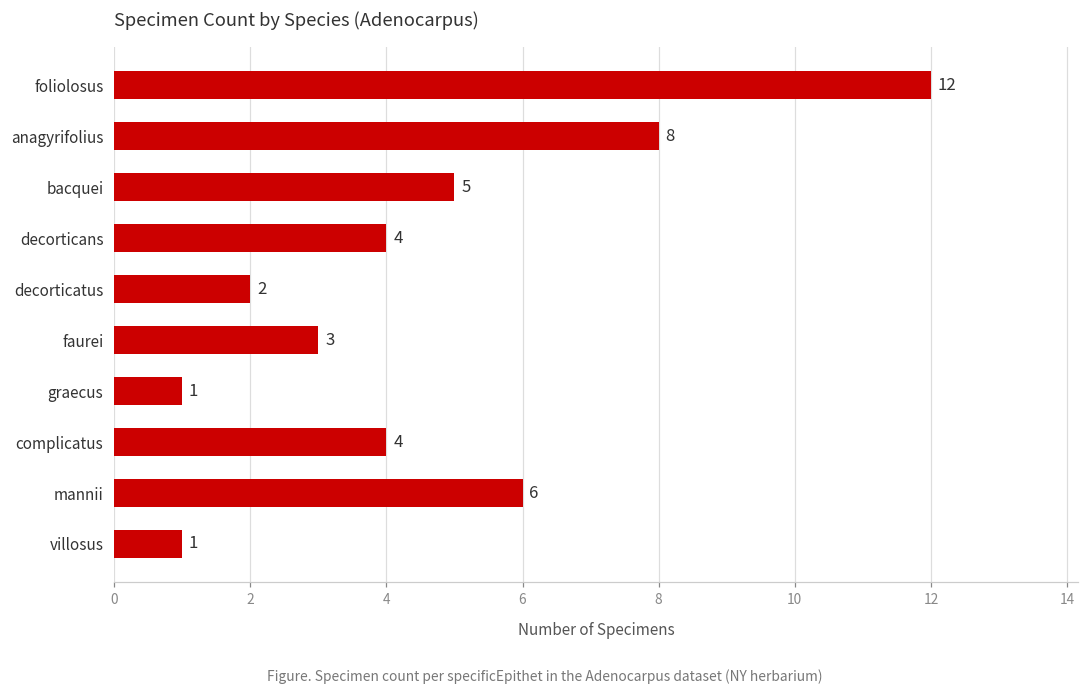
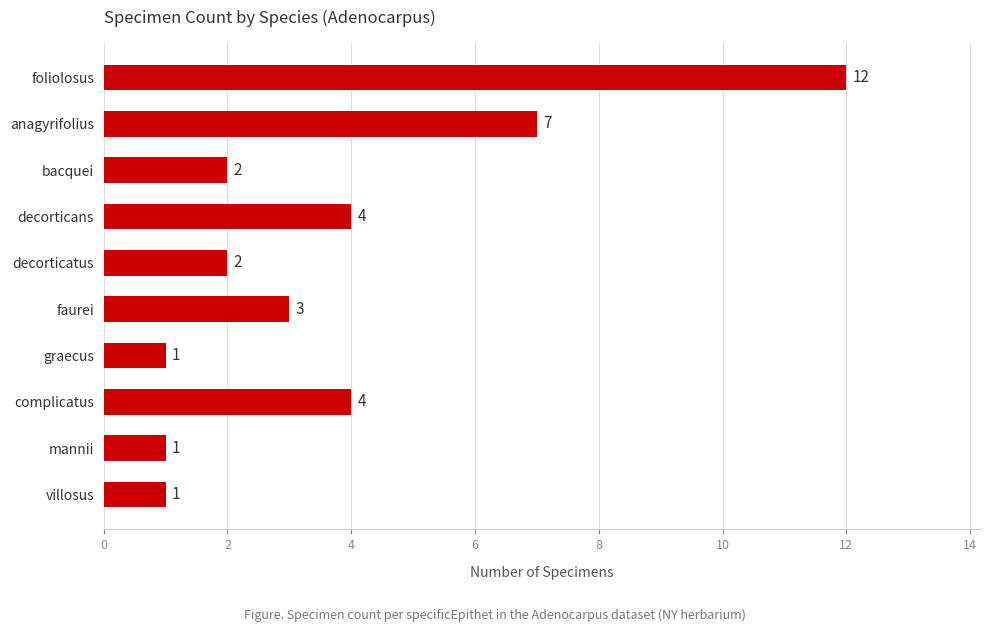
  {
    "foliolosus": 12,
-   "anagyrifolius": 8,
-   "bacquei": 5,
+   "anagyrifolius": 7,
+   "bacquei": 2,
    "decorticans": 4,
    "decorticatus": 2,
    "faurei": 3,
    "graecus": 1,
    "complicatus": 4,
-   "mannii": 6,
+   "mannii": 1,
    "villosus": 1
  }
